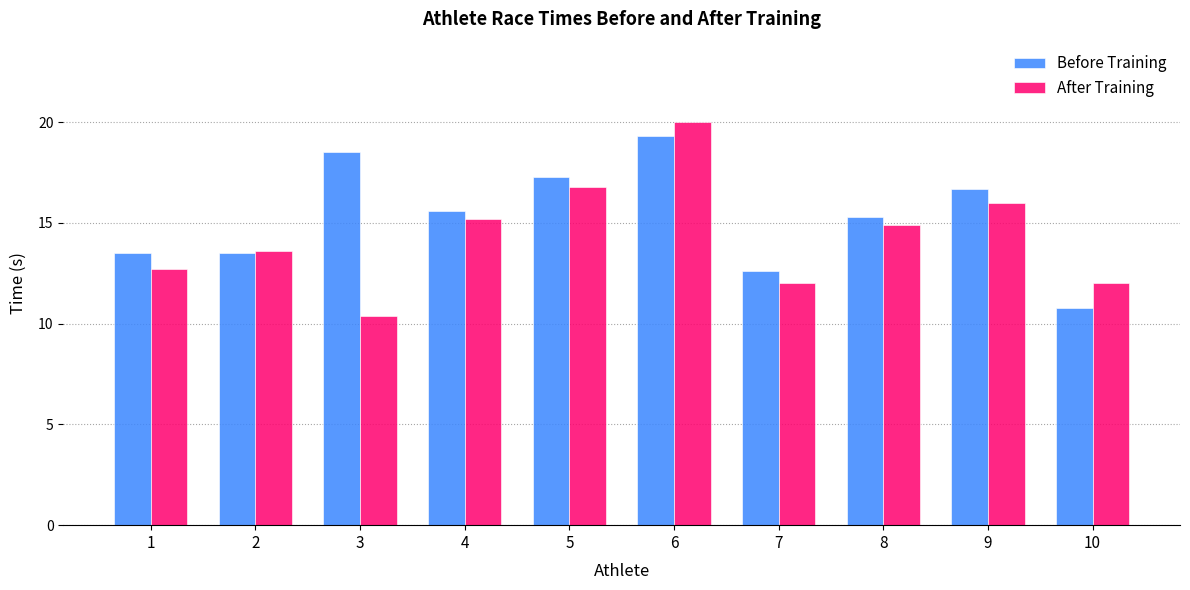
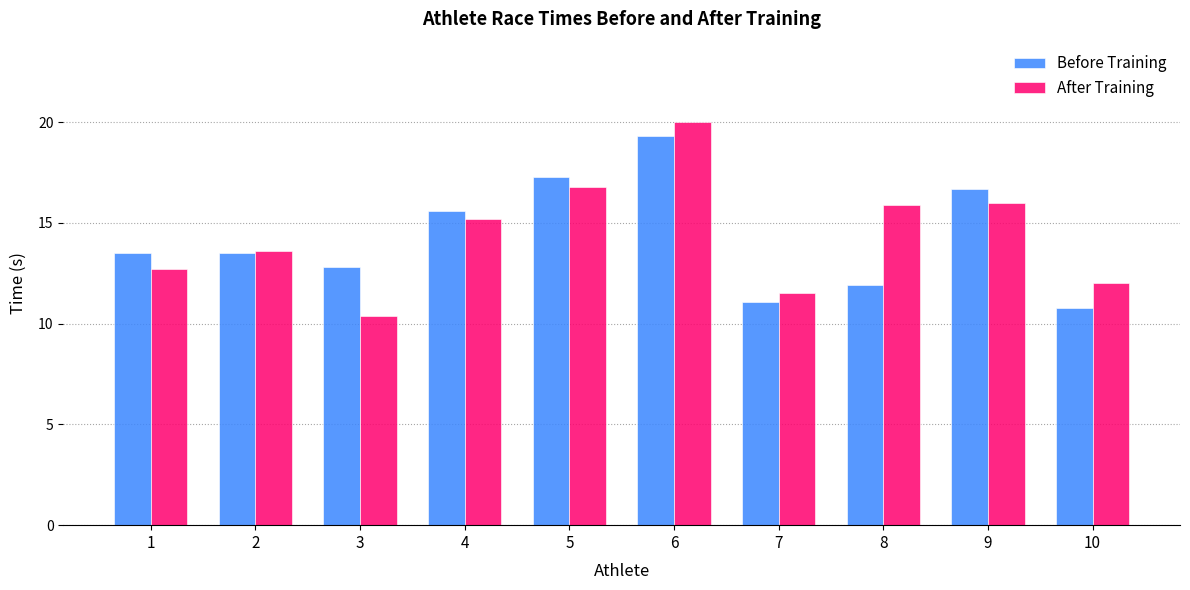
  {
    "Before Training": {
      "1": 13.5,
      "2": 13.5,
-     "3": 18.5,
+     "3": 12.8,
      "4": 15.6,
      "5": 17.3,
      "6": 19.3,
-     "7": 12.6,
-     "8": 15.3,
+     "7": 11.1,
+     "8": 11.9,
      "9": 16.7,
      "10": 10.8
    },
    "After Training": {
      "1": 12.7,
      "2": 13.6,
      "3": 10.4,
      "4": 15.2,
      "5": 16.8,
      "6": 20.0,
-     "7": 12.0,
-     "8": 14.9,
+     "7": 11.5,
+     "8": 15.9,
      "9": 16.0,
      "10": 12.0
    }
  }
